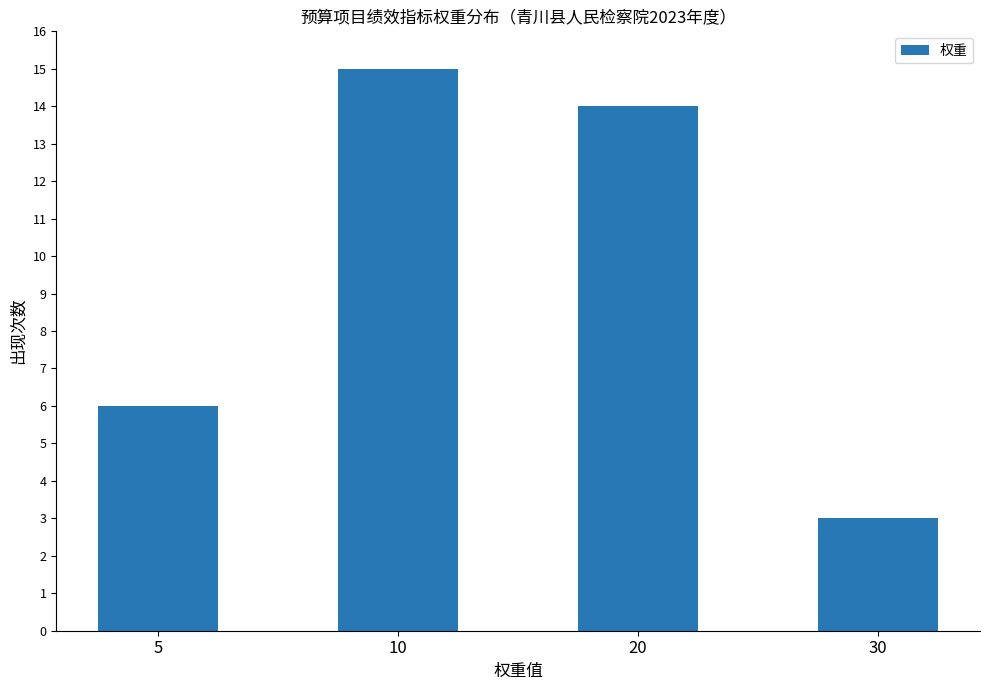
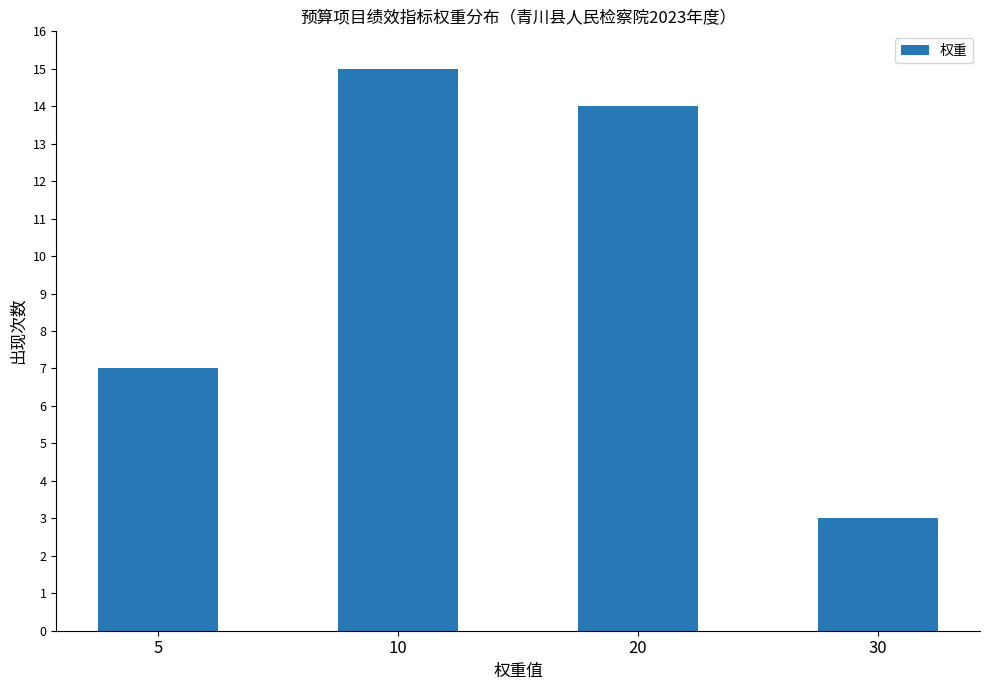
  {
-   "5": 6,
+   "5": 7,
    "10": 15,
    "20": 14,
    "30": 3
  }
